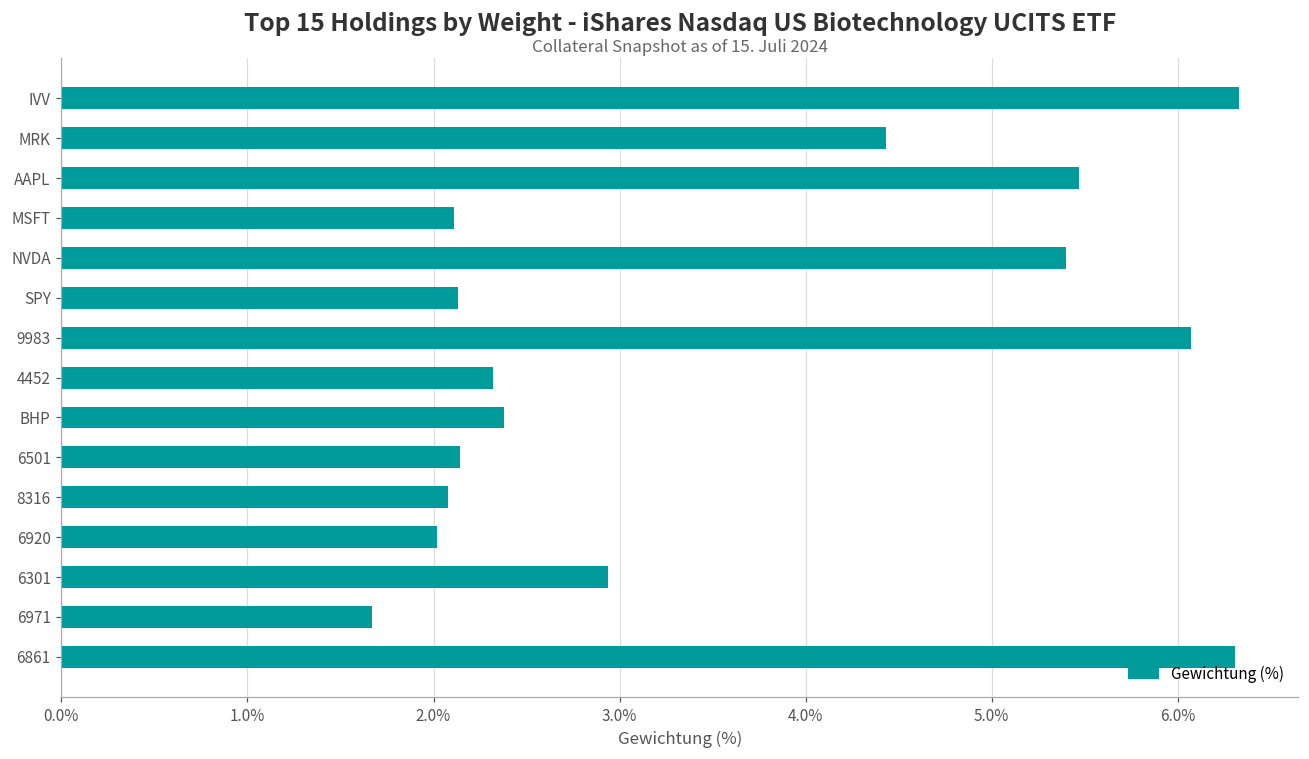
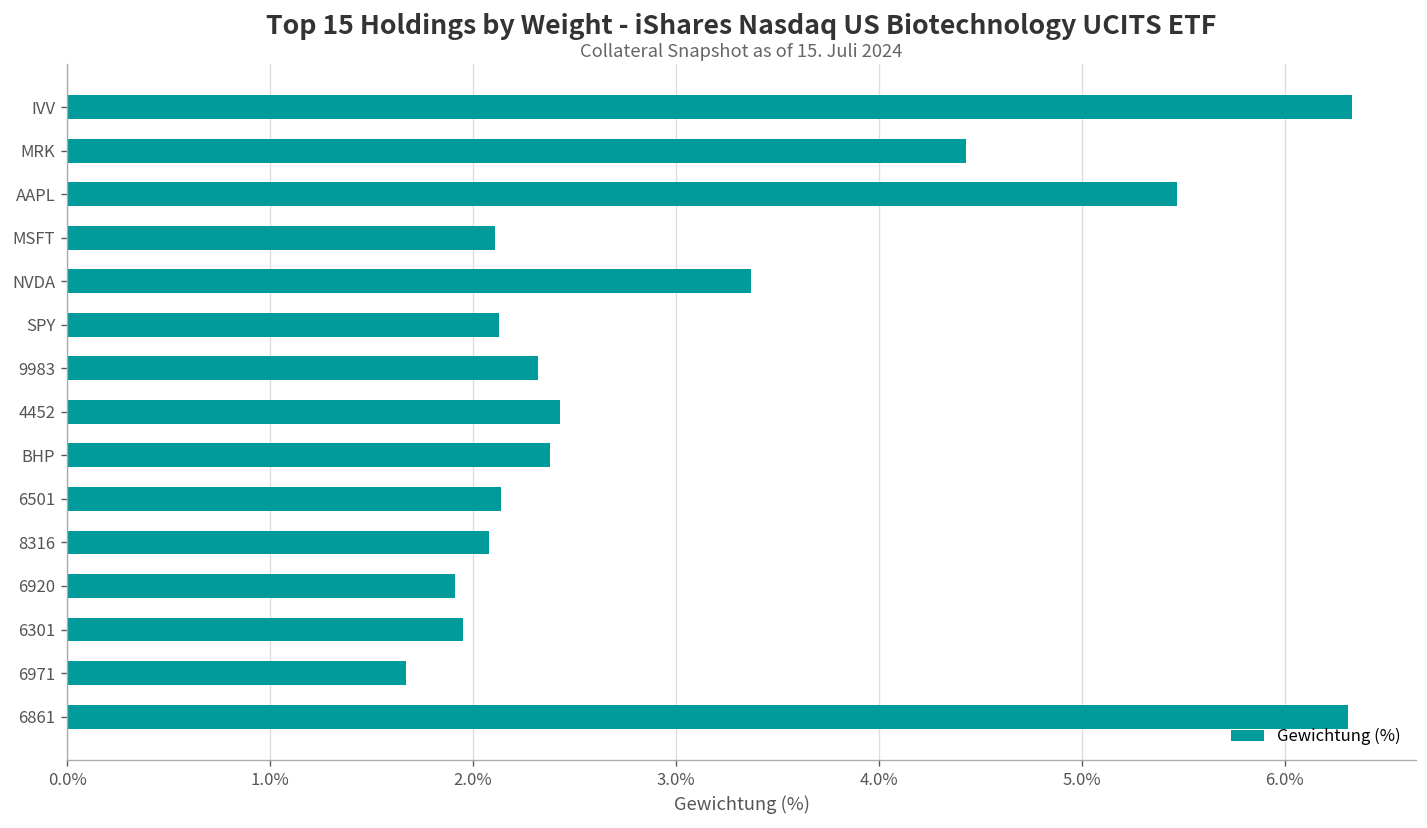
  {
    "IVV": "6.33%",
    "MRK": "4.43%",
    "AAPL": "5.47%",
    "MSFT": "2.11%",
-   "NVDA": "5.40%",
+   "NVDA": "3.37%",
    "SPY": "2.13%",
-   "9983": "6.07%",
-   "4452": "2.32%",
+   "9983": "2.32%",
+   "4452": "2.43%",
    "BHP": "2.38%",
    "6501": "2.14%",
    "8316": "2.08%",
-   "6920": "2.02%",
-   "6301": "2.94%",
+   "6920": "1.91%",
+   "6301": "1.95%",
    "6971": "1.67%",
    "6861": "6.31%"
  }
